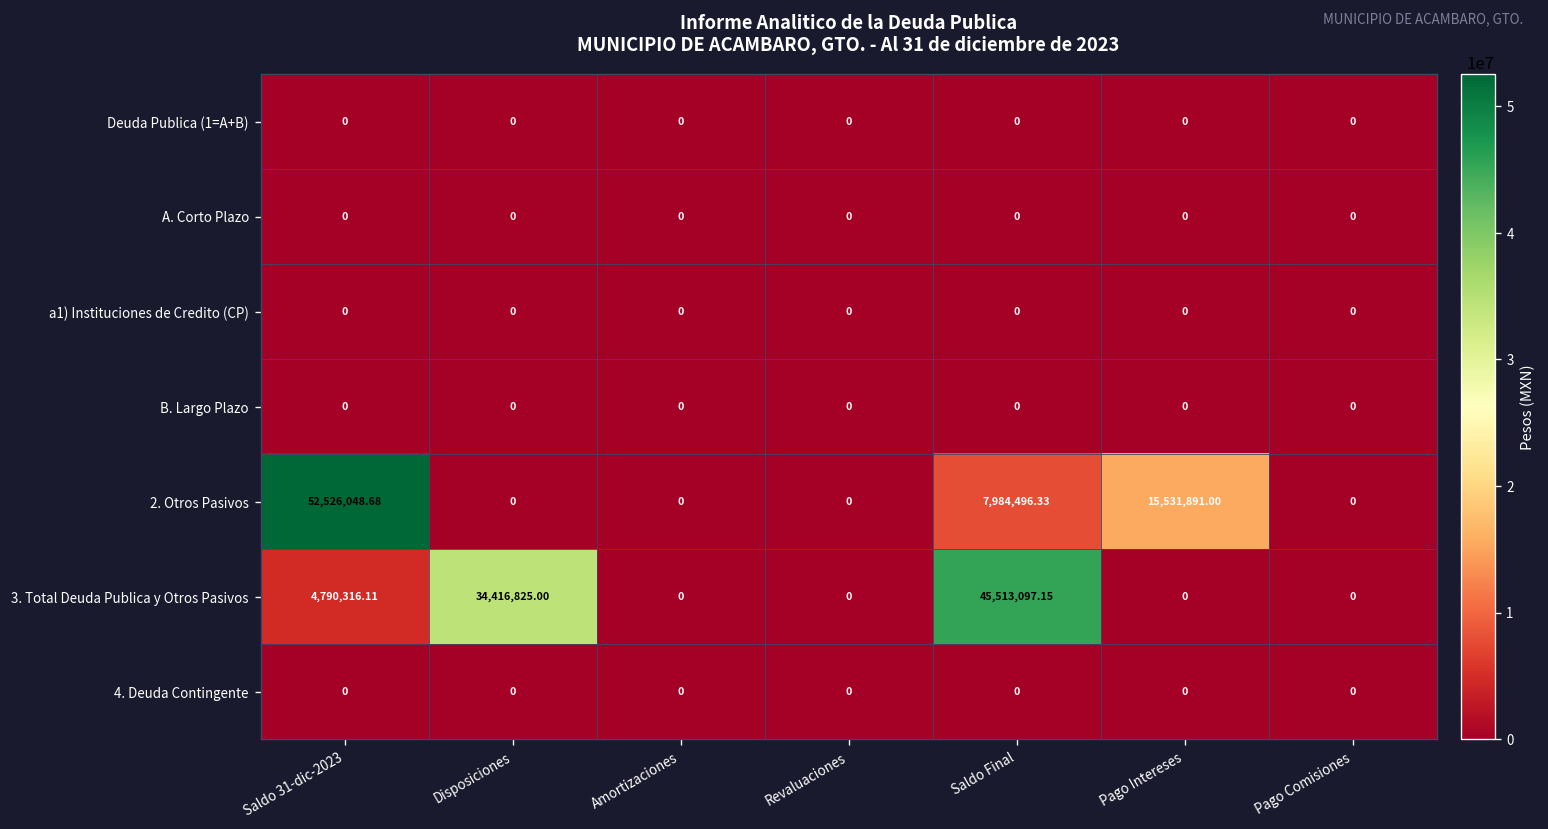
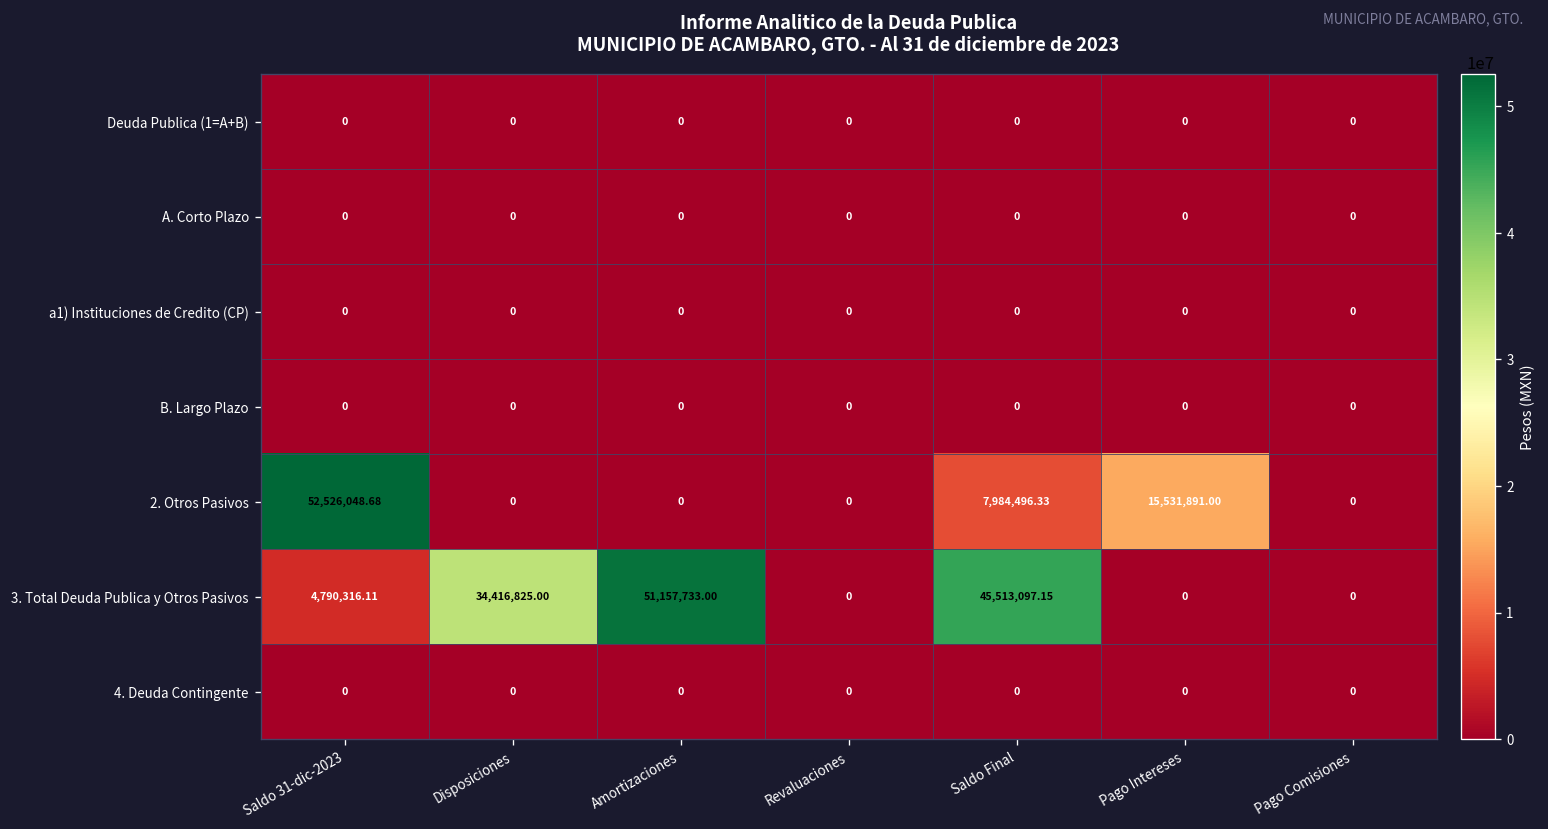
  {
    "Deuda Publica (1=A+B)": {
      "Saldo 31-dic-2023": "0",
      "Disposiciones": "0",
      "Amortizaciones": "0",
      "Revaluaciones": "0",
      "Saldo Final": "0",
      "Pago Intereses": "0",
      "Pago Comisiones": "0"
    },
    "A. Corto Plazo": {
      "Saldo 31-dic-2023": "0",
      "Disposiciones": "0",
      "Amortizaciones": "0",
      "Revaluaciones": "0",
      "Saldo Final": "0",
      "Pago Intereses": "0",
      "Pago Comisiones": "0"
    },
    "a1) Instituciones de Credito (CP)": {
      "Saldo 31-dic-2023": "0",
      "Disposiciones": "0",
      "Amortizaciones": "0",
      "Revaluaciones": "0",
      "Saldo Final": "0",
      "Pago Intereses": "0",
      "Pago Comisiones": "0"
    },
    "B. Largo Plazo": {
      "Saldo 31-dic-2023": "0",
      "Disposiciones": "0",
      "Amortizaciones": "0",
      "Revaluaciones": "0",
      "Saldo Final": "0",
      "Pago Intereses": "0",
      "Pago Comisiones": "0"
    },
    "2. Otros Pasivos": {
      "Saldo 31-dic-2023": "52,526,048.68",
      "Disposiciones": "0",
      "Amortizaciones": "0",
      "Revaluaciones": "0",
      "Saldo Final": "7,984,496.33",
      "Pago Intereses": "15,531,891.00",
      "Pago Comisiones": "0"
    },
    "3. Total Deuda Publica y Otros Pasivos": {
      "Saldo 31-dic-2023": "4,790,316.11",
      "Disposiciones": "34,416,825.00",
-     "Amortizaciones": "0",
+     "Amortizaciones": "51,157,733.00",
      "Revaluaciones": "0",
      "Saldo Final": "45,513,097.15",
      "Pago Intereses": "0",
      "Pago Comisiones": "0"
    },
    "4. Deuda Contingente": {
      "Saldo 31-dic-2023": "0",
      "Disposiciones": "0",
      "Amortizaciones": "0",
      "Revaluaciones": "0",
      "Saldo Final": "0",
      "Pago Intereses": "0",
      "Pago Comisiones": "0"
    }
  }
